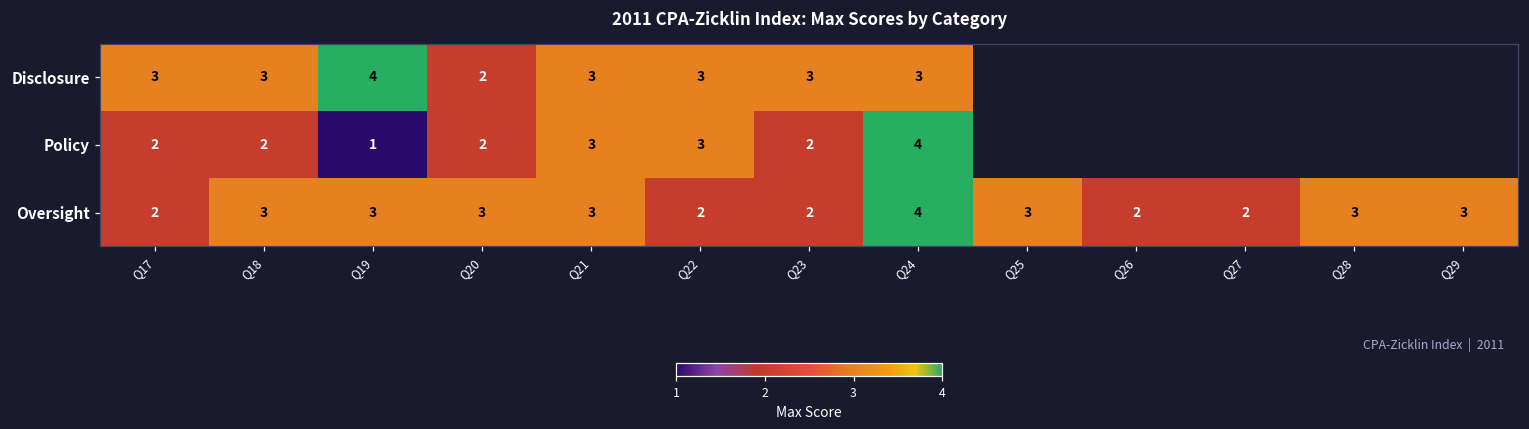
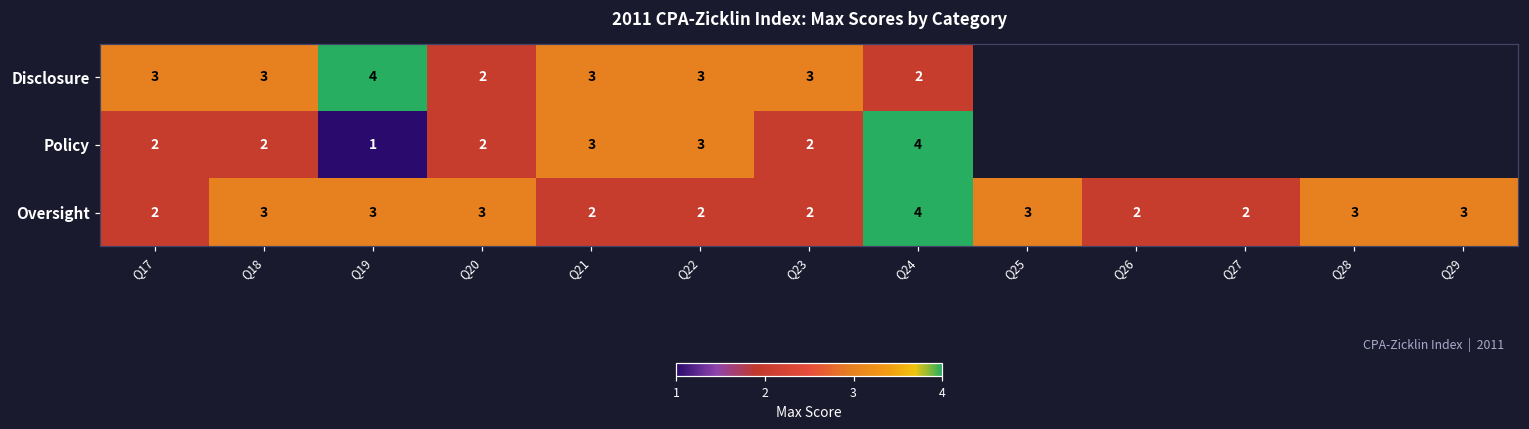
  {
    "Disclosure": {
      "Q17": 3,
      "Q18": 3,
      "Q19": 4,
      "Q20": 2,
      "Q21": 3,
      "Q22": 3,
      "Q23": 3,
-     "Q24": 3
+     "Q24": 2
    },
    "Policy": {
      "Q17": 2,
      "Q18": 2,
      "Q19": 1,
      "Q20": 2,
      "Q21": 3,
      "Q22": 3,
      "Q23": 2,
      "Q24": 4
    },
    "Oversight": {
      "Q17": 2,
      "Q18": 3,
      "Q19": 3,
      "Q20": 3,
-     "Q21": 3,
+     "Q21": 2,
      "Q22": 2,
      "Q23": 2,
      "Q24": 4,
      "Q25": 3,
      "Q26": 2,
      "Q27": 2,
      "Q28": 3,
      "Q29": 3
    }
  }
